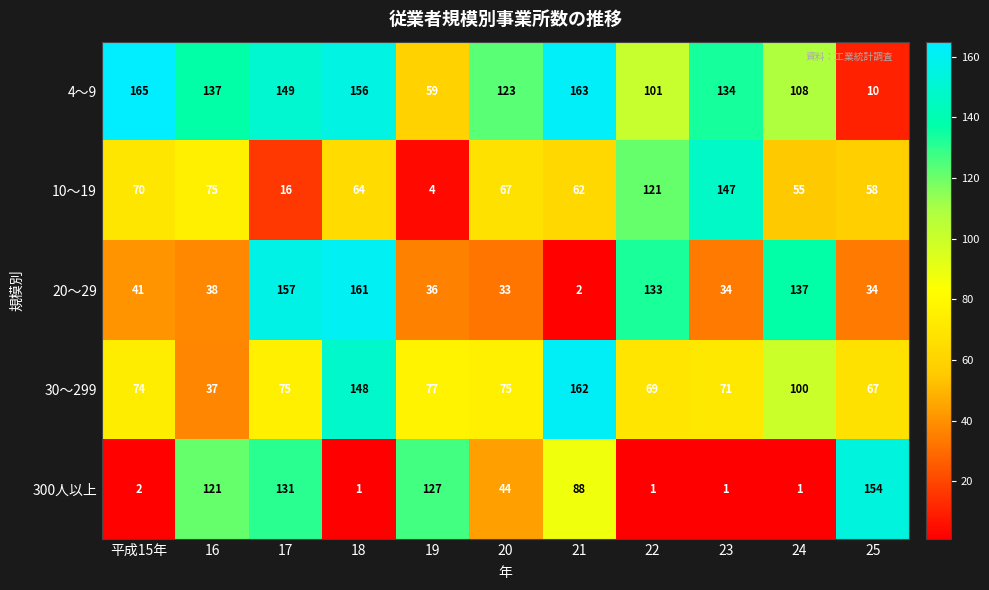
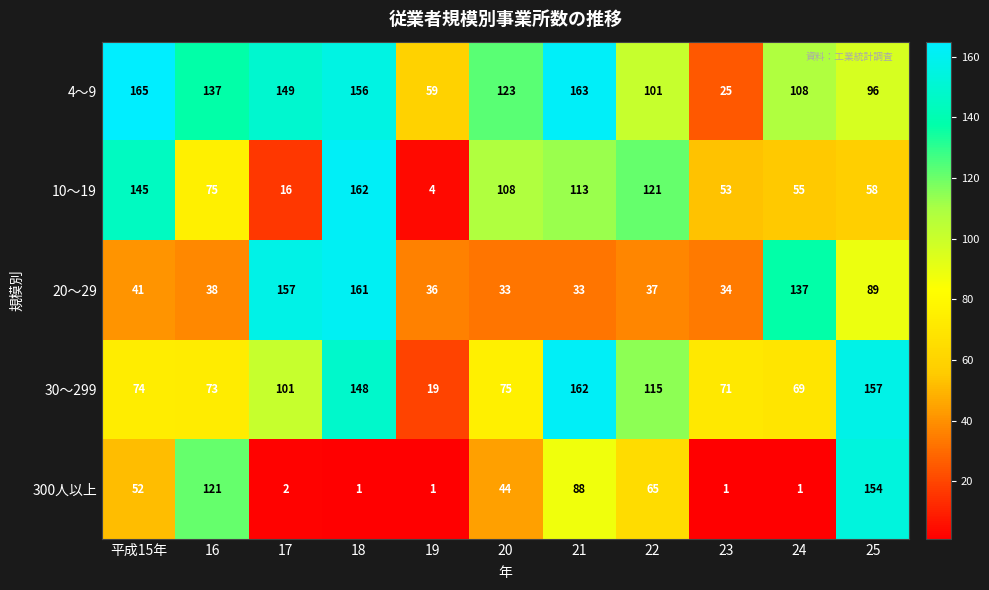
  {
    "4～9": {
      "平成15年": 165,
      "16": 137,
      "17": 149,
      "18": 156,
      "19": 59,
      "20": 123,
      "21": 163,
      "22": 101,
-     "23": 134,
+     "23": 25,
      "24": 108,
-     "25": 10
+     "25": 96
    },
    "10～19": {
-     "平成15年": 70,
+     "平成15年": 145,
      "16": 75,
      "17": 16,
-     "18": 64,
+     "18": 162,
      "19": 4,
-     "20": 67,
-     "21": 62,
+     "20": 108,
+     "21": 113,
      "22": 121,
-     "23": 147,
+     "23": 53,
      "24": 55,
      "25": 58
    },
    "20～29": {
      "平成15年": 41,
      "16": 38,
      "17": 157,
      "18": 161,
      "19": 36,
      "20": 33,
-     "21": 2,
-     "22": 133,
+     "21": 33,
+     "22": 37,
      "23": 34,
      "24": 137,
-     "25": 34
+     "25": 89
    },
    "30～299": {
      "平成15年": 74,
-     "16": 37,
-     "17": 75,
+     "16": 73,
+     "17": 101,
      "18": 148,
-     "19": 77,
+     "19": 19,
      "20": 75,
      "21": 162,
-     "22": 69,
+     "22": 115,
      "23": 71,
-     "24": 100,
-     "25": 67
+     "24": 69,
+     "25": 157
    },
    "300人以上": {
-     "平成15年": 2,
+     "平成15年": 52,
      "16": 121,
-     "17": 131,
+     "17": 2,
      "18": 1,
-     "19": 127,
+     "19": 1,
      "20": 44,
      "21": 88,
-     "22": 1,
+     "22": 65,
      "23": 1,
      "24": 1,
      "25": 154
    }
  }
